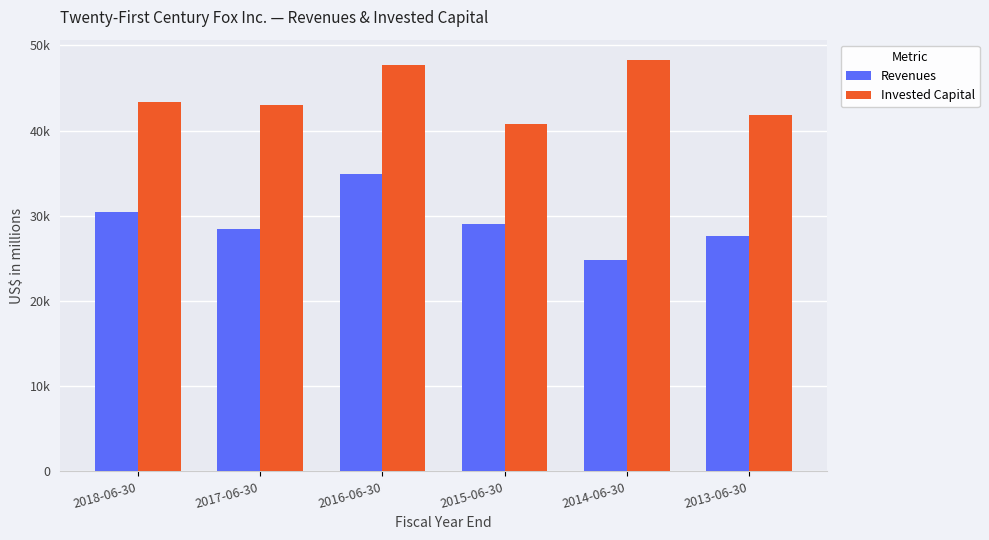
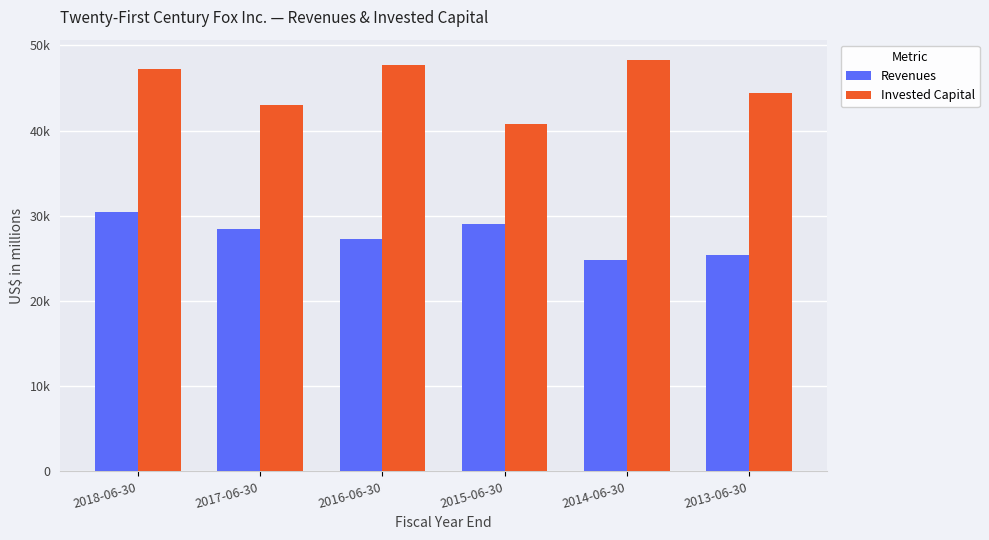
  {
    "Revenues": {
      "2018-06-30": 30000,
      "2017-06-30": 29000,
-     "2016-06-30": 35000,
+     "2016-06-30": 27000,
      "2015-06-30": 29000,
      "2014-06-30": 25000,
-     "2013-06-30": 28000
+     "2013-06-30": 25000
    },
    "Invested Capital": {
-     "2018-06-30": 43000,
+     "2018-06-30": 47000,
      "2017-06-30": 43000,
      "2016-06-30": 48000,
      "2015-06-30": 41000,
      "2014-06-30": 48000,
-     "2013-06-30": 42000
+     "2013-06-30": 44000
    }
  }
